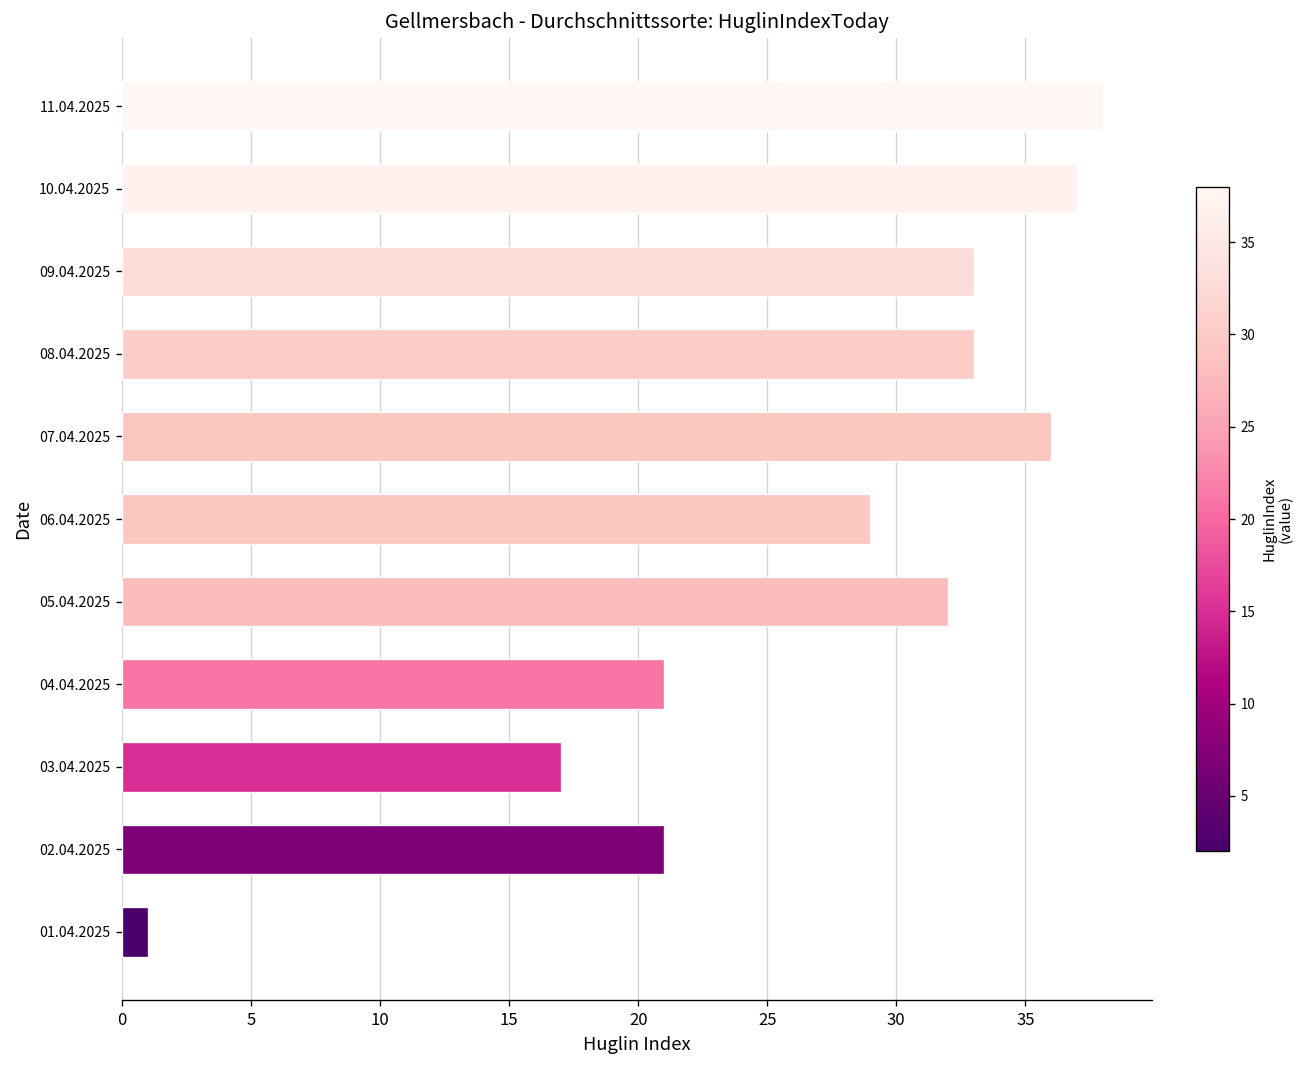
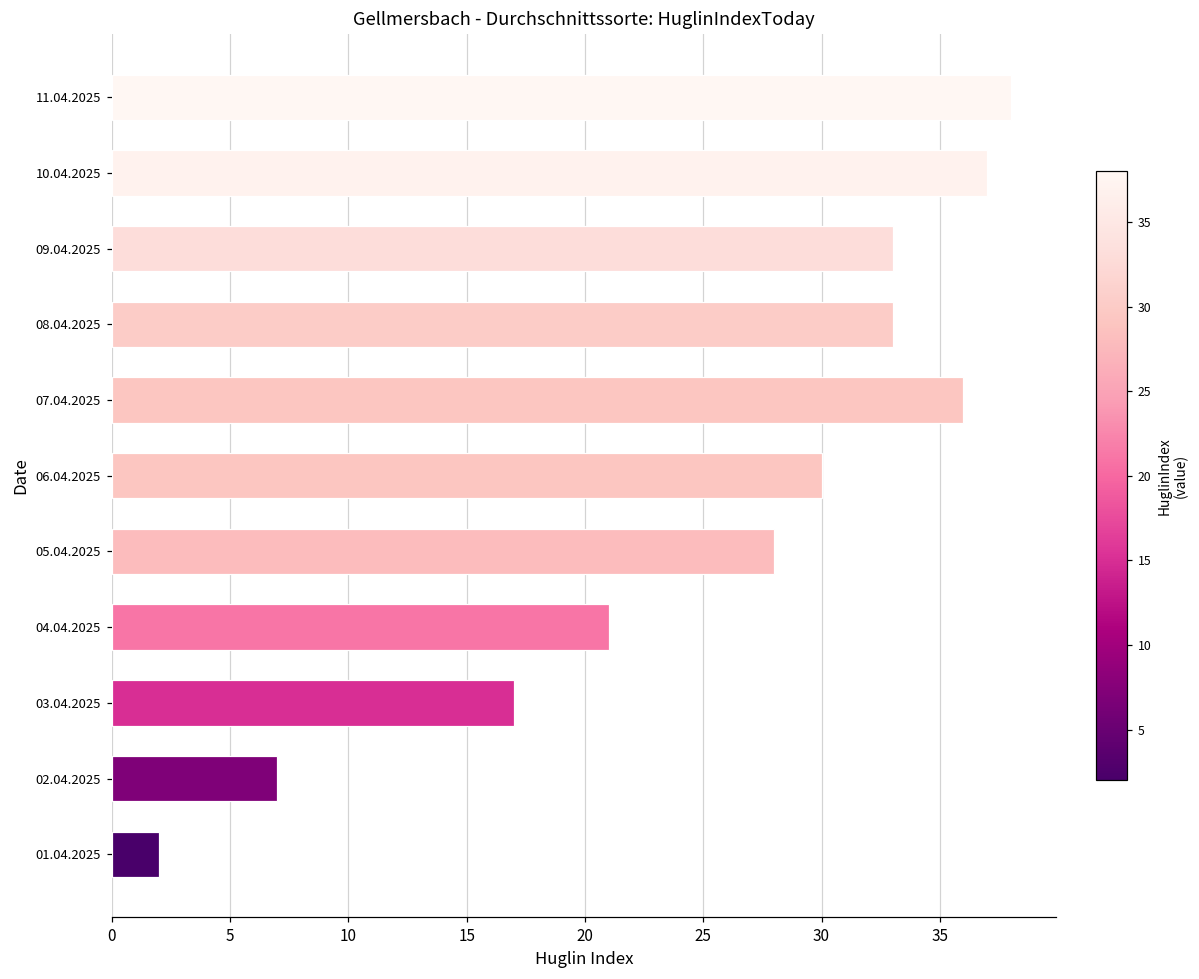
  {
    "11.04.2025": 38,
    "10.04.2025": 37,
    "09.04.2025": 33,
    "08.04.2025": 33,
    "07.04.2025": 36,
-   "06.04.2025": 29,
-   "05.04.2025": 32,
+   "06.04.2025": 30,
+   "05.04.2025": 28,
    "04.04.2025": 21,
    "03.04.2025": 17,
-   "02.04.2025": 21,
-   "01.04.2025": 1
+   "02.04.2025": 7,
+   "01.04.2025": 2
  }
